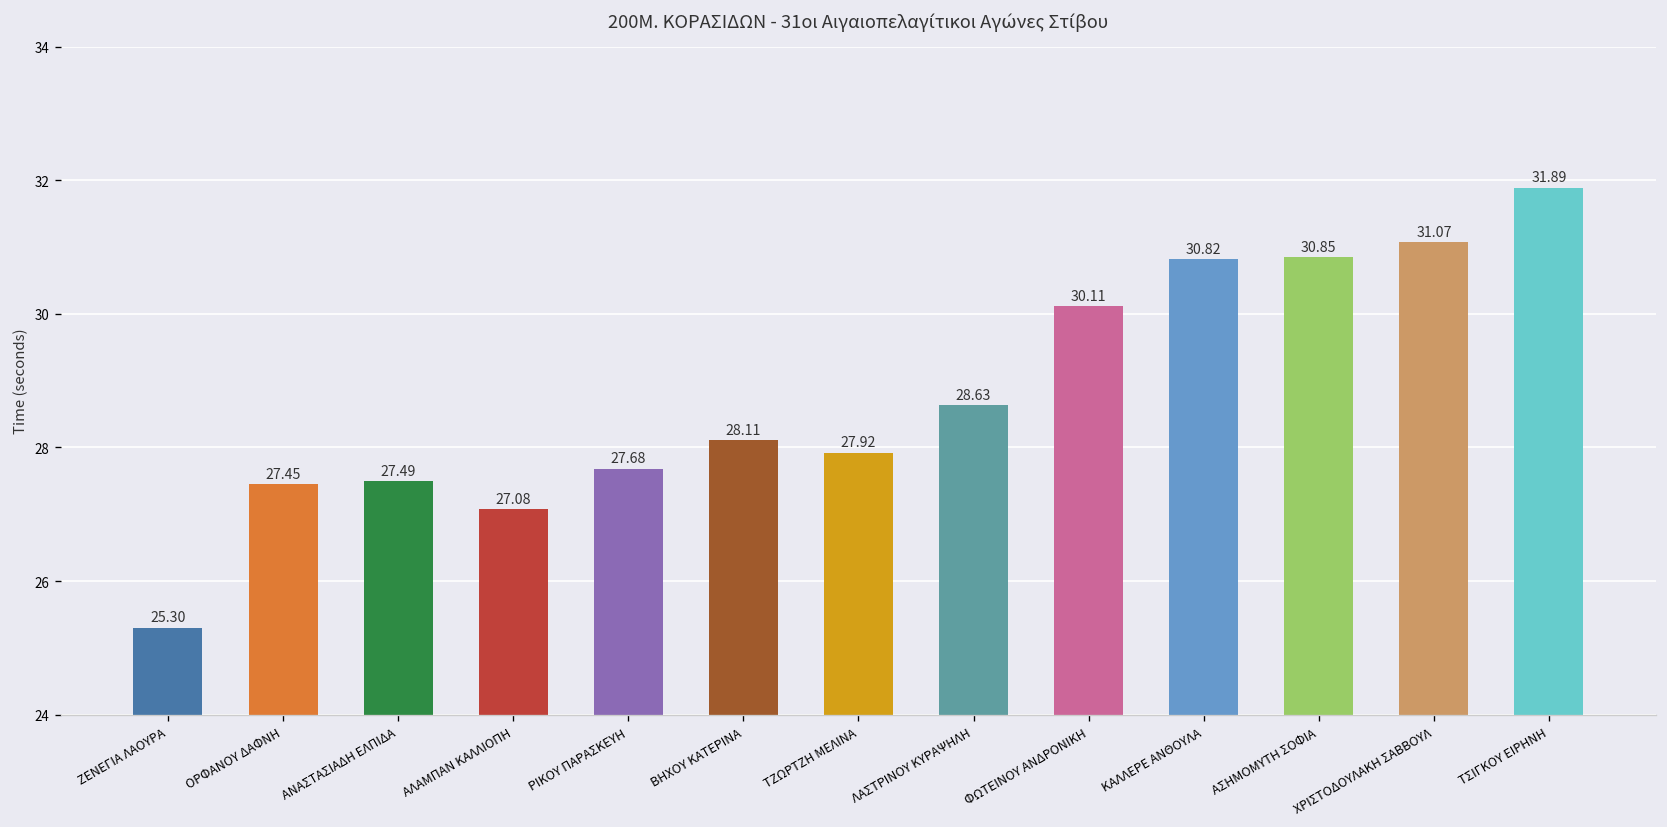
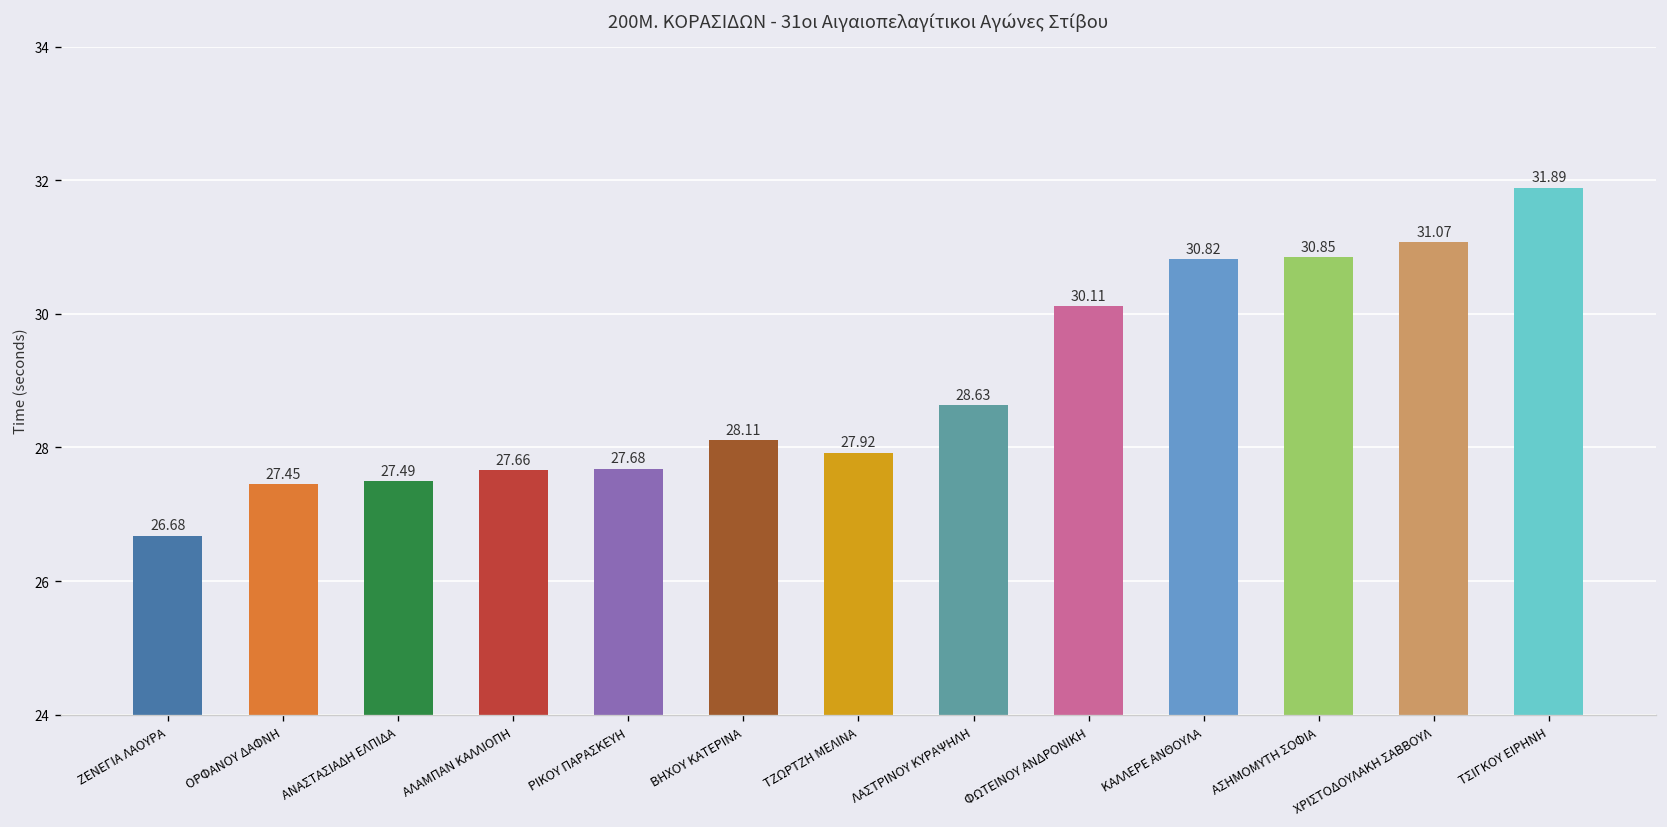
  {
-   "ΖΕΝΕΓΙΑ ΛΑΟΥΡΑ": 25.30,
+   "ΖΕΝΕΓΙΑ ΛΑΟΥΡΑ": 26.68,
    "ΟΡΦΑΝΟΥ ΔΑΦΝΗ": 27.45,
    "ΑΝΑΣΤΑΣΙΑΔΗ ΕΛΠΙΔΑ": 27.49,
-   "ΑΛΑΜΠΑΝ ΚΑΛΛΙΟΠΗ": 27.08,
+   "ΑΛΑΜΠΑΝ ΚΑΛΛΙΟΠΗ": 27.66,
    "ΡΙΚΟΥ ΠΑΡΑΣΚΕΥΗ": 27.68,
    "ΒΗΧΟΥ ΚΑΤΕΡΙΝΑ": 28.11,
    "ΤΖΩΡΤΖΗ ΜΕΛΙΝΑ": 27.92,
    "ΛΑΣΤΡΙΝΟΥ ΚΥΡΑΨΗΛΗ": 28.63,
    "ΦΩΤΕΙΝΟΥ ΑΝΔΡΟΝΙΚΗ": 30.11,
    "ΚΑΛΛΕΡΕ ΑΝΘΟΥΛΑ": 30.82,
    "ΑΣΗΜΟΜΥΤΗ ΣΟΦΙΑ": 30.85,
    "ΧΡΙΣΤΟΔΟΥΛΑΚΗ ΣΑΒΒΟΥΛ": 31.07,
    "ΤΣΙΓΚΟΥ ΕΙΡΗΝΗ": 31.89
  }
